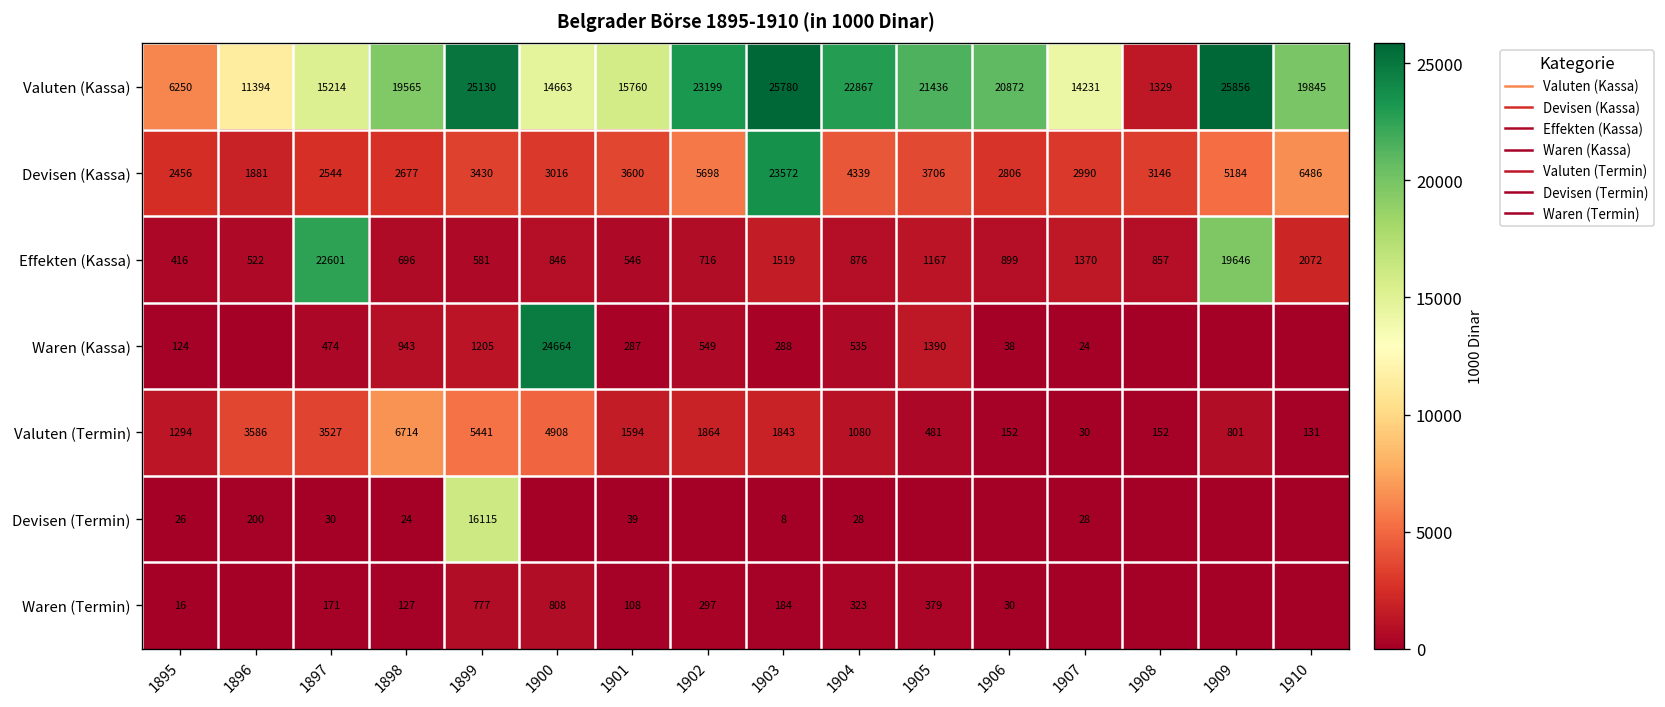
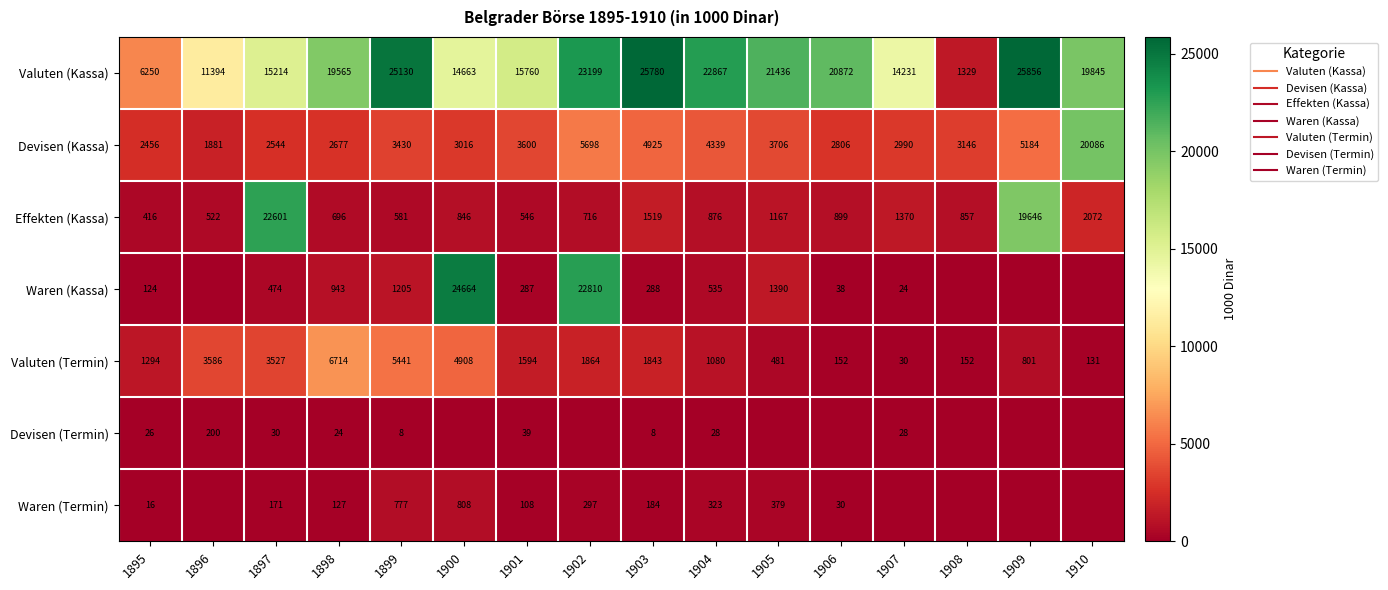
  {
    "Valuten (Kassa)": {
      "1895": 6250,
      "1896": 11394,
      "1897": 15214,
      "1898": 19565,
      "1899": 25130,
      "1900": 14663,
      "1901": 15760,
      "1902": 23199,
      "1903": 25780,
      "1904": 22867,
      "1905": 21436,
      "1906": 20872,
      "1907": 14231,
      "1908": 1329,
      "1909": 25856,
      "1910": 19845
    },
    "Devisen (Kassa)": {
      "1895": 2456,
      "1896": 1881,
      "1897": 2544,
      "1898": 2677,
      "1899": 3430,
      "1900": 3016,
      "1901": 3600,
      "1902": 5698,
-     "1903": 23572,
+     "1903": 4925,
      "1904": 4339,
      "1905": 3706,
      "1906": 2806,
      "1907": 2990,
      "1908": 3146,
      "1909": 5184,
-     "1910": 6486
+     "1910": 20086
    },
    "Effekten (Kassa)": {
      "1895": 416,
      "1896": 522,
      "1897": 22601,
      "1898": 696,
      "1899": 581,
      "1900": 846,
      "1901": 546,
      "1902": 716,
      "1903": 1519,
      "1904": 876,
      "1905": 1167,
      "1906": 899,
      "1907": 1370,
      "1908": 857,
      "1909": 19646,
      "1910": 2072
    },
    "Waren (Kassa)": {
      "1895": 124,
      "1897": 474,
      "1898": 943,
      "1899": 1205,
      "1900": 24664,
      "1901": 287,
-     "1902": 549,
+     "1902": 22810,
      "1903": 288,
      "1904": 535,
      "1905": 1390,
      "1906": 38,
      "1907": 24
    },
    "Valuten (Termin)": {
      "1895": 1294,
      "1896": 3586,
      "1897": 3527,
      "1898": 6714,
      "1899": 5441,
      "1900": 4908,
      "1901": 1594,
      "1902": 1864,
      "1903": 1843,
      "1904": 1080,
      "1905": 481,
      "1906": 152,
      "1907": 30,
      "1908": 152,
      "1909": 801,
      "1910": 131
    },
    "Devisen (Termin)": {
      "1895": 26,
      "1896": 200,
      "1897": 30,
      "1898": 24,
-     "1899": 16115,
+     "1899": 8,
      "1901": 39,
      "1903": 8,
      "1904": 28,
      "1907": 28
    },
    "Waren (Termin)": {
      "1895": 16,
      "1897": 171,
      "1898": 127,
      "1899": 777,
      "1900": 808,
      "1901": 108,
      "1902": 297,
      "1903": 184,
      "1904": 323,
      "1905": 379,
      "1906": 30
    }
  }
